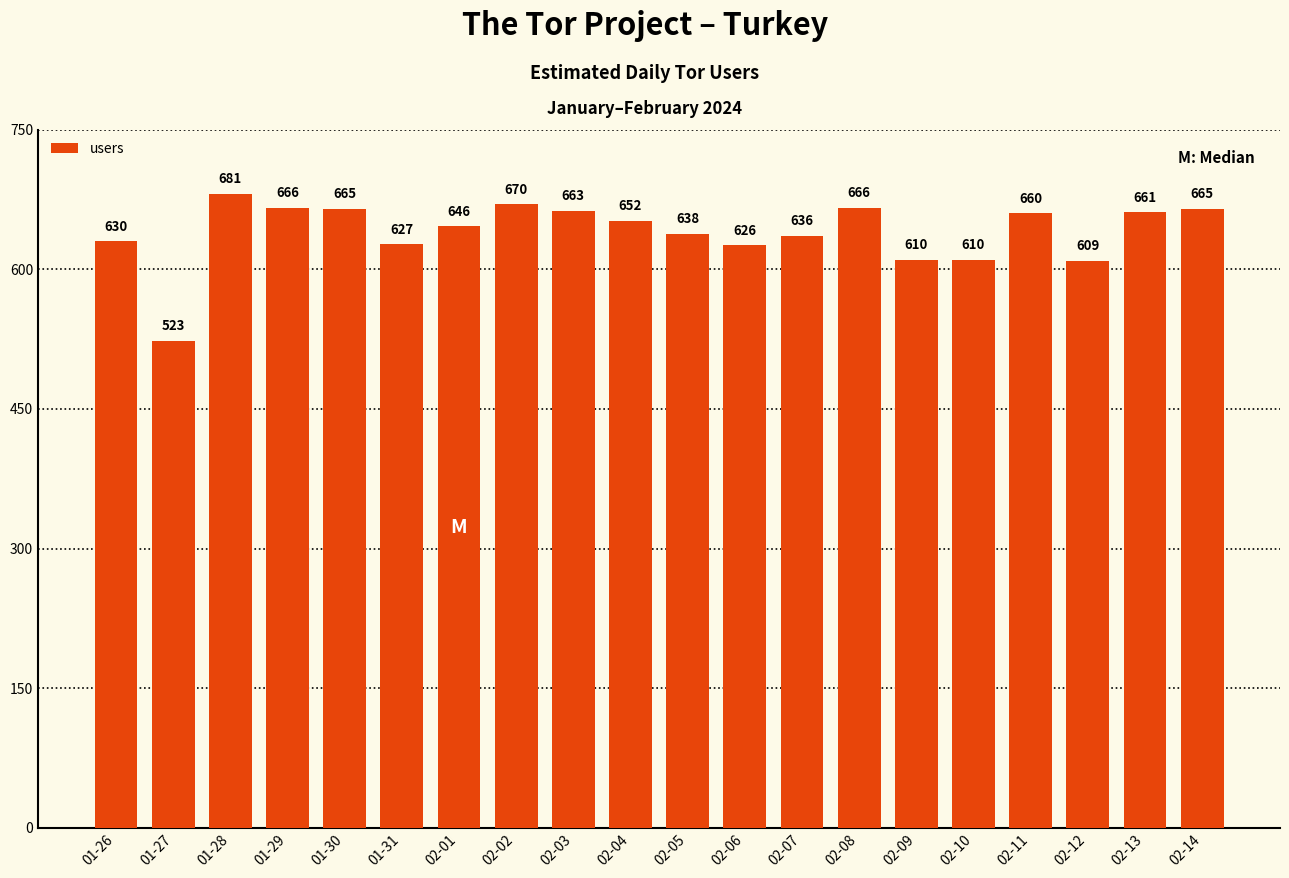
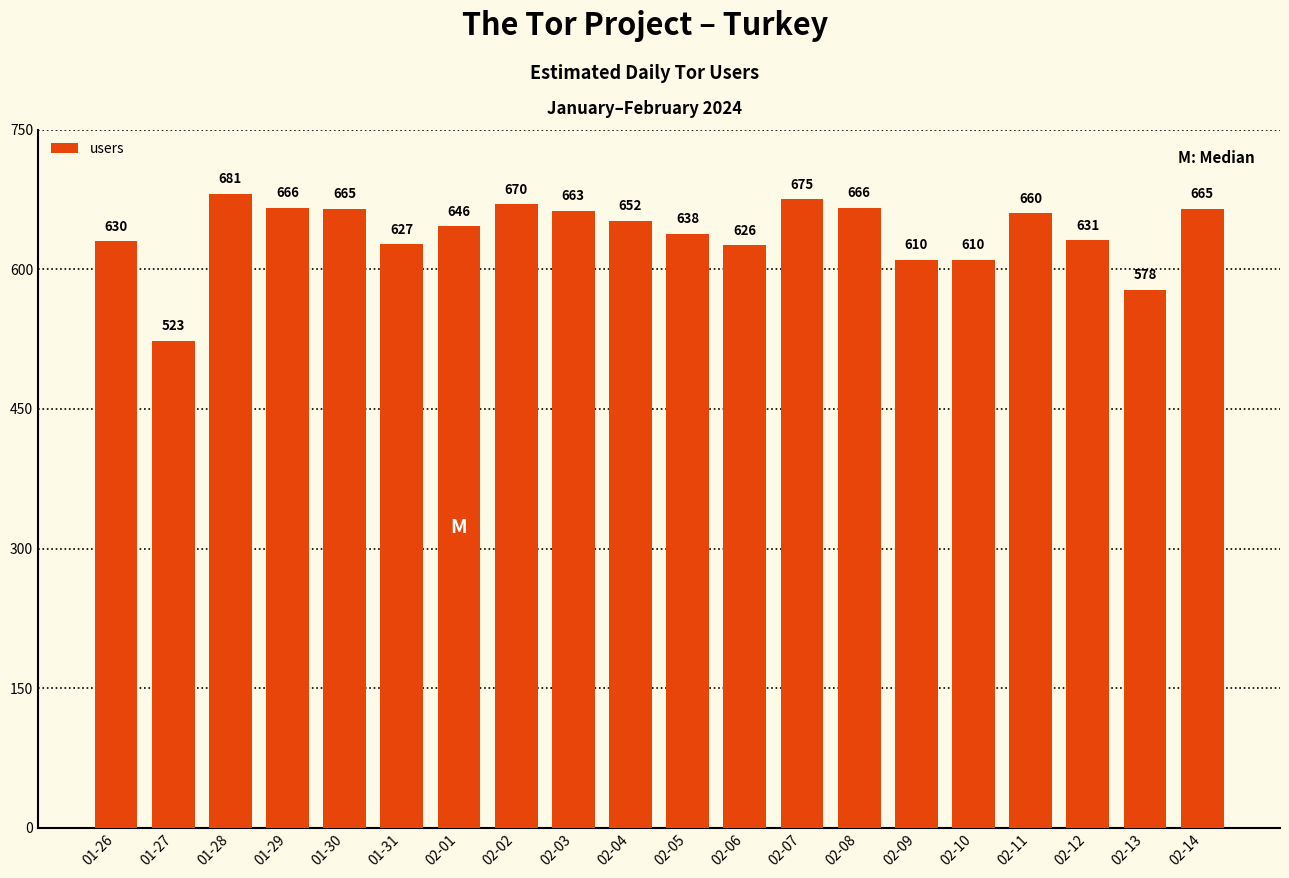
  {
    "01-26": 630,
    "01-27": 523,
    "01-28": 681,
    "01-29": 666,
    "01-30": 665,
    "01-31": 627,
    "02-01": 646,
    "02-02": 670,
    "02-03": 663,
    "02-04": 652,
    "02-05": 638,
    "02-06": 626,
-   "02-07": 636,
+   "02-07": 675,
    "02-08": 666,
    "02-09": 610,
    "02-10": 610,
    "02-11": 660,
-   "02-12": 609,
-   "02-13": 661,
+   "02-12": 631,
+   "02-13": 578,
    "02-14": 665
  }
